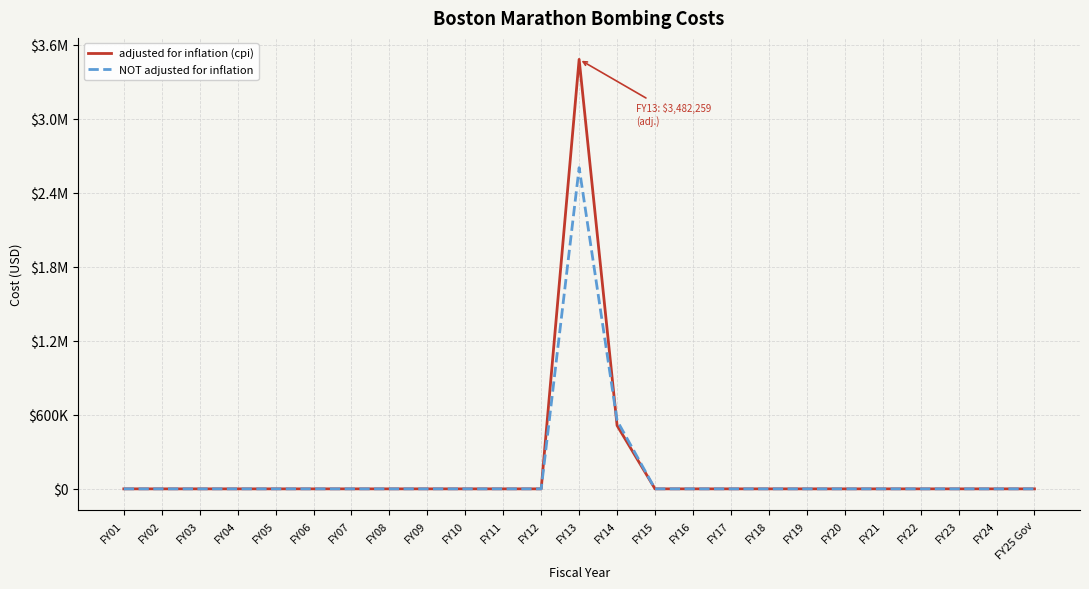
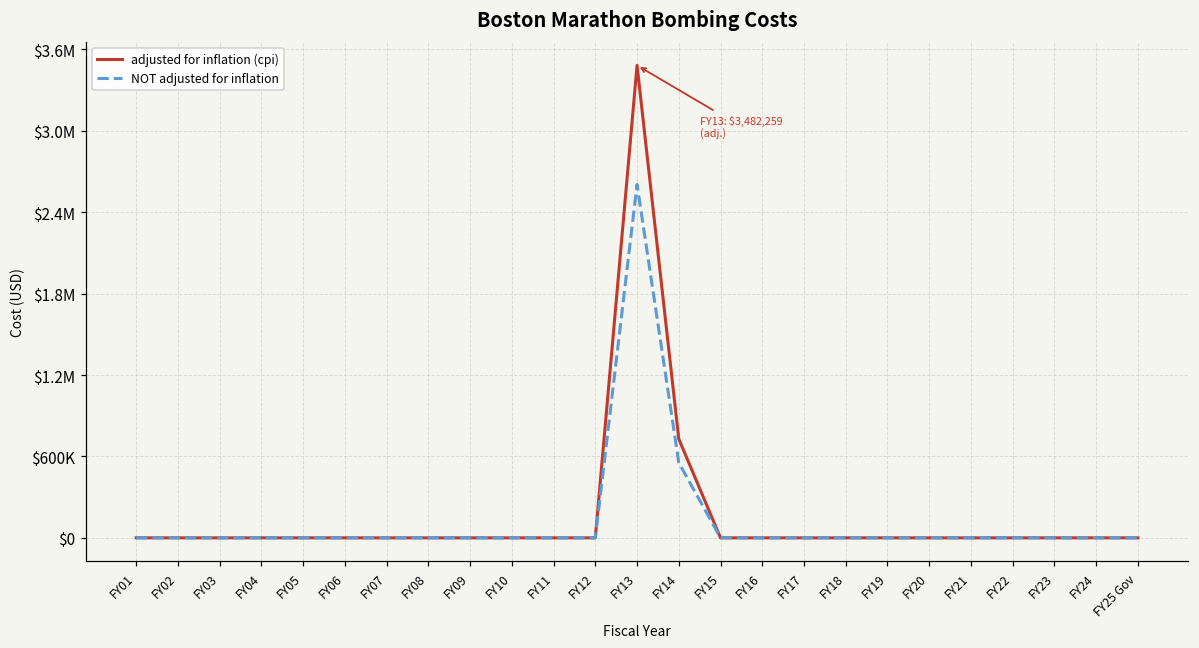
  {
    "adjusted for inflation (cpi)": {
-     "FY14": "$510000"
+     "FY14": "$730000"
    },
    "NOT adjusted for inflation": {
      "FY13": "$2600000",
      "FY14": "$550000"
    }
  }
